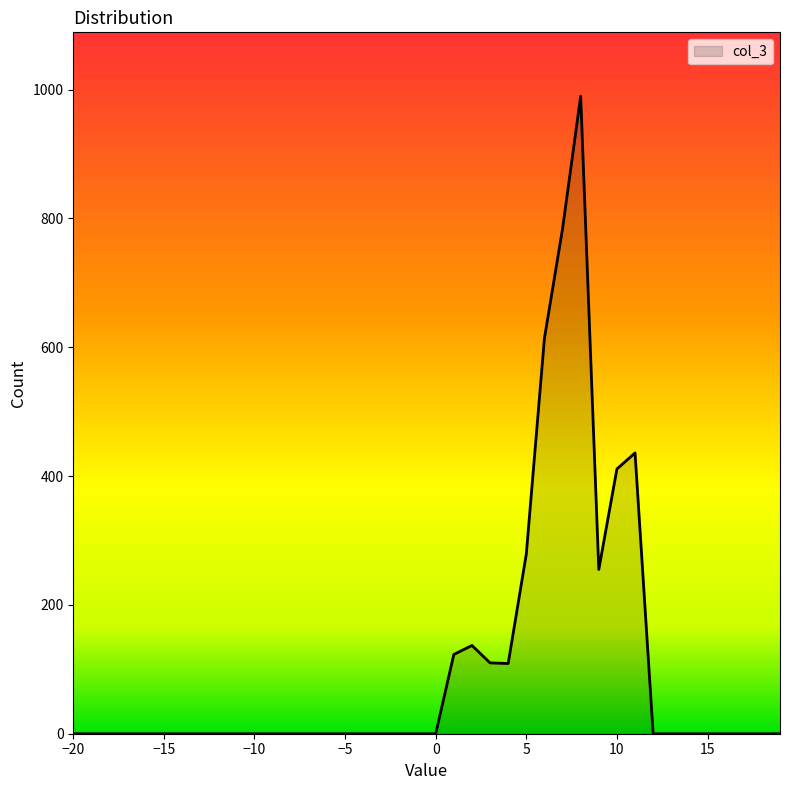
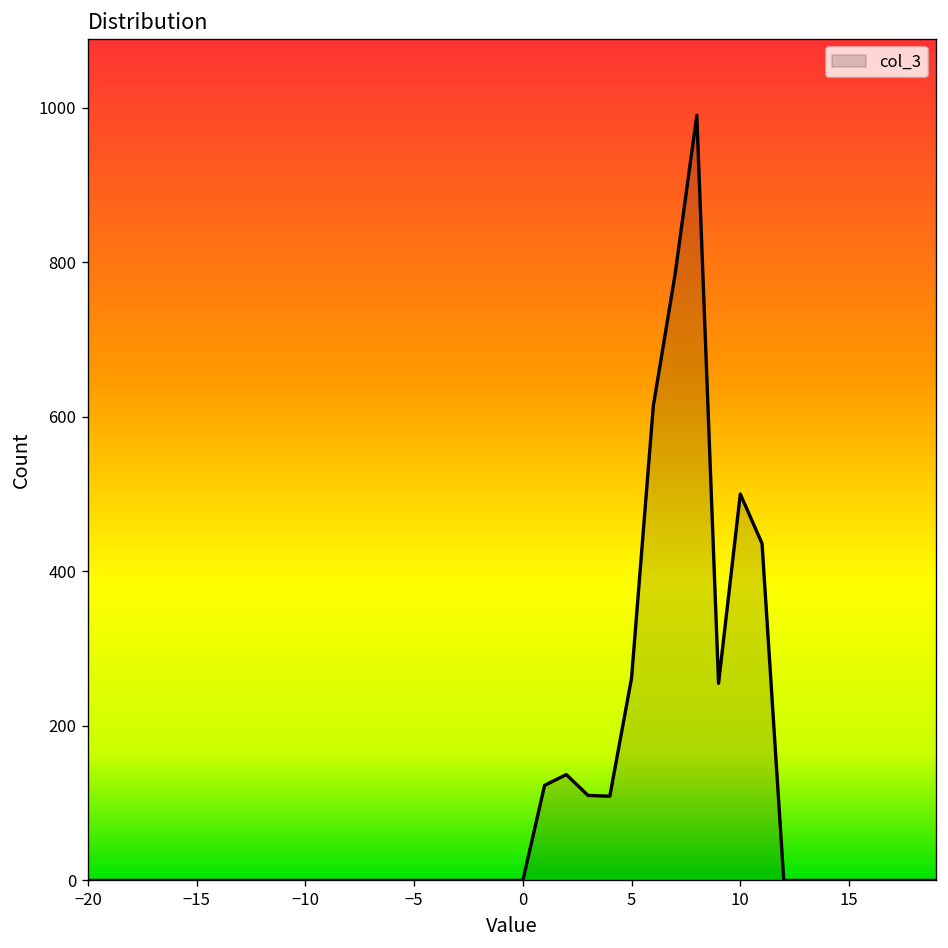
  {
    "−20": 0,
    "−15": 0,
    "−10": 0,
    "−5": 0,
    "0": 0,
-   "5": 280,
-   "10": 410,
+   "5": 260,
+   "10": 500,
    "15": 0
  }
